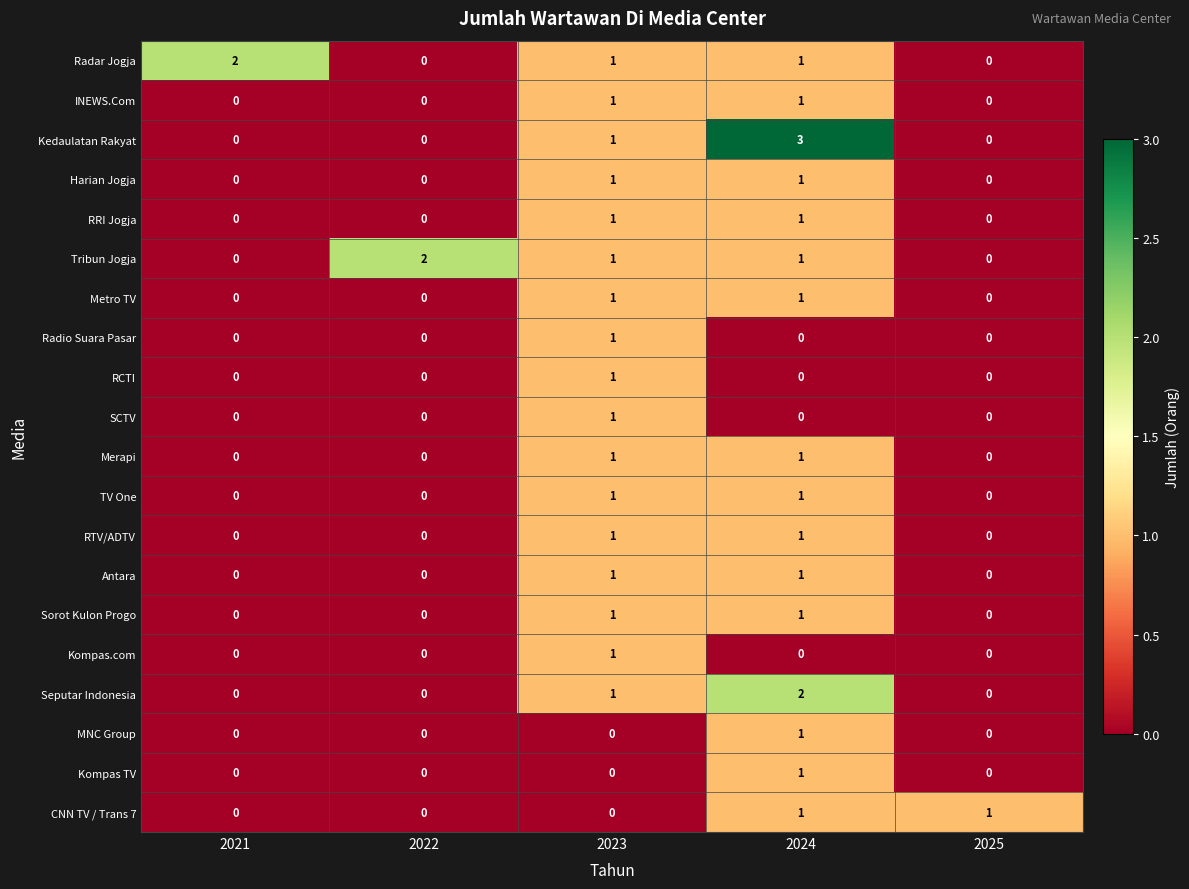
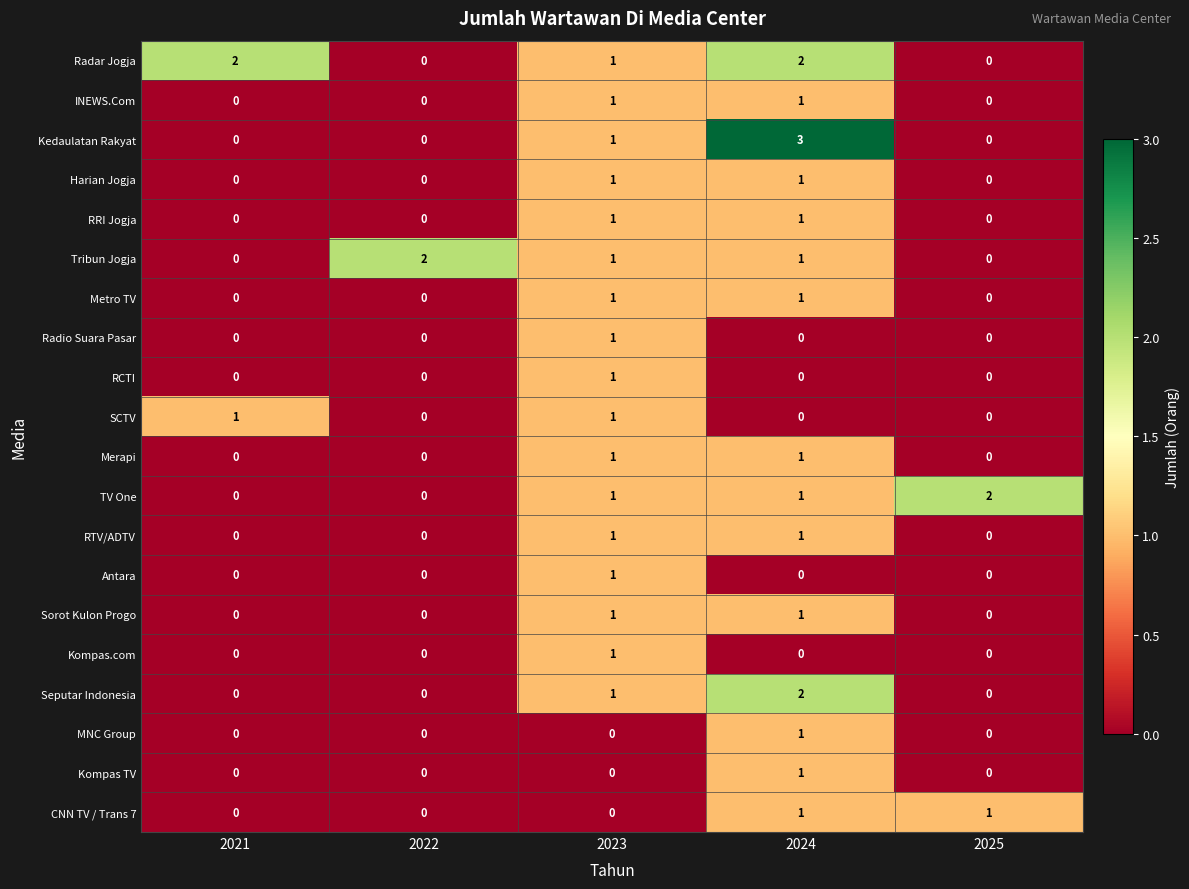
  {
    "Radar Jogja": {
      "2021": 2,
      "2022": 0,
      "2023": 1,
-     "2024": 1,
+     "2024": 2,
      "2025": 0
    },
    "INEWS.Com": {
      "2021": 0,
      "2022": 0,
      "2023": 1,
      "2024": 1,
      "2025": 0
    },
    "Kedaulatan Rakyat": {
      "2021": 0,
      "2022": 0,
      "2023": 1,
      "2024": 3,
      "2025": 0
    },
    "Harian Jogja": {
      "2021": 0,
      "2022": 0,
      "2023": 1,
      "2024": 1,
      "2025": 0
    },
    "RRI Jogja": {
      "2021": 0,
      "2022": 0,
      "2023": 1,
      "2024": 1,
      "2025": 0
    },
    "Tribun Jogja": {
      "2021": 0,
      "2022": 2,
      "2023": 1,
      "2024": 1,
      "2025": 0
    },
    "Metro TV": {
      "2021": 0,
      "2022": 0,
      "2023": 1,
      "2024": 1,
      "2025": 0
    },
    "Radio Suara Pasar": {
      "2021": 0,
      "2022": 0,
      "2023": 1,
      "2024": 0,
      "2025": 0
    },
    "RCTI": {
      "2021": 0,
      "2022": 0,
      "2023": 1,
      "2024": 0,
      "2025": 0
    },
    "SCTV": {
-     "2021": 0,
+     "2021": 1,
      "2022": 0,
      "2023": 1,
      "2024": 0,
      "2025": 0
    },
    "Merapi": {
      "2021": 0,
      "2022": 0,
      "2023": 1,
      "2024": 1,
      "2025": 0
    },
    "TV One": {
      "2021": 0,
      "2022": 0,
      "2023": 1,
      "2024": 1,
-     "2025": 0
+     "2025": 2
    },
    "RTV/ADTV": {
      "2021": 0,
      "2022": 0,
      "2023": 1,
      "2024": 1,
      "2025": 0
    },
    "Antara": {
      "2021": 0,
      "2022": 0,
      "2023": 1,
-     "2024": 1,
+     "2024": 0,
      "2025": 0
    },
    "Sorot Kulon Progo": {
      "2021": 0,
      "2022": 0,
      "2023": 1,
      "2024": 1,
      "2025": 0
    },
    "Kompas.com": {
      "2021": 0,
      "2022": 0,
      "2023": 1,
      "2024": 0,
      "2025": 0
    },
    "Seputar Indonesia": {
      "2021": 0,
      "2022": 0,
      "2023": 1,
      "2024": 2,
      "2025": 0
    },
    "MNC Group": {
      "2021": 0,
      "2022": 0,
      "2023": 0,
      "2024": 1,
      "2025": 0
    },
    "Kompas TV": {
      "2021": 0,
      "2022": 0,
      "2023": 0,
      "2024": 1,
      "2025": 0
    },
    "CNN TV / Trans 7": {
      "2021": 0,
      "2022": 0,
      "2023": 0,
      "2024": 1,
      "2025": 1
    }
  }
